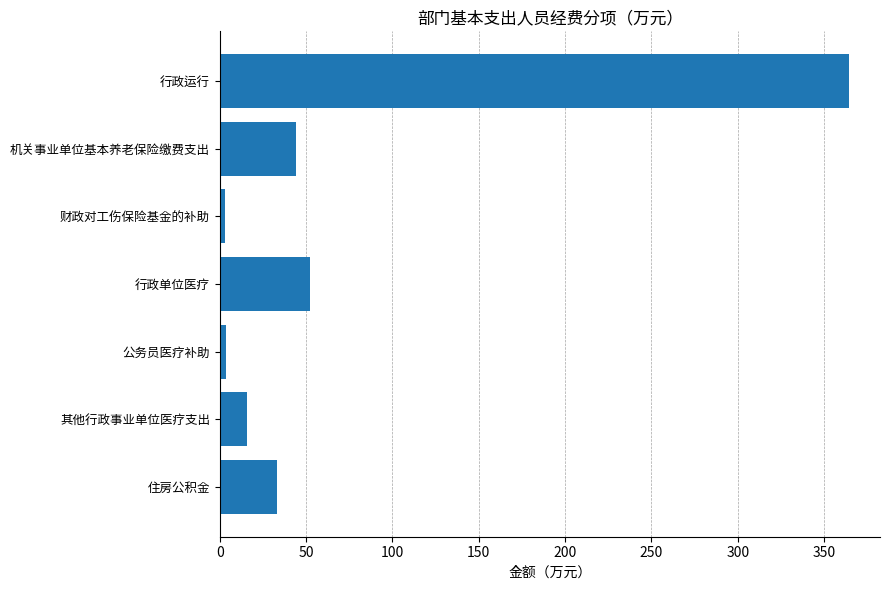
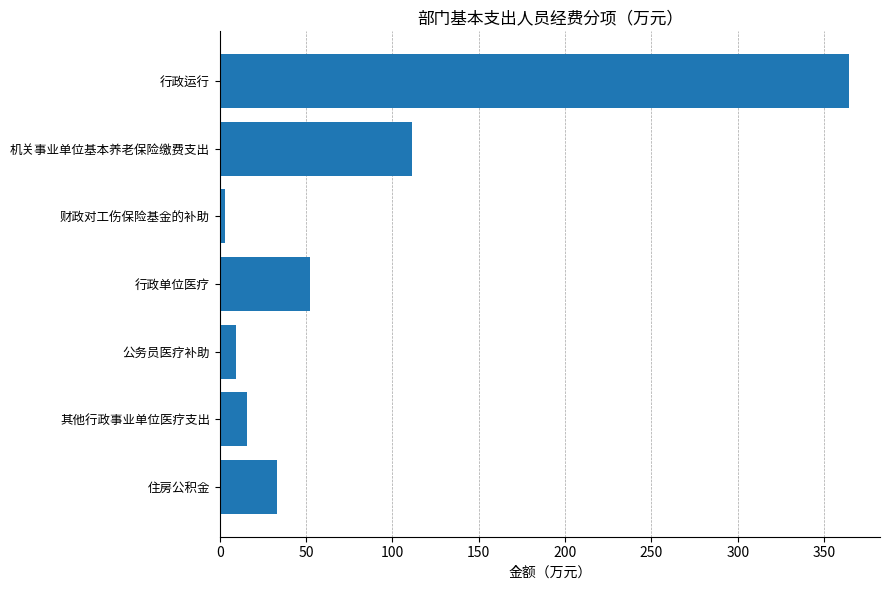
  {
    "行政运行": 364,
-   "机关事业单位基本养老保险缴费支出": 44,
+   "机关事业单位基本养老保险缴费支出": 111,
    "财政对工伤保险基金的补助": 3,
    "行政单位医疗": 53,
-   "公务员医疗补助": 3,
+   "公务员医疗补助": 9,
    "其他行政事业单位医疗支出": 16,
    "住房公积金": 33
  }
